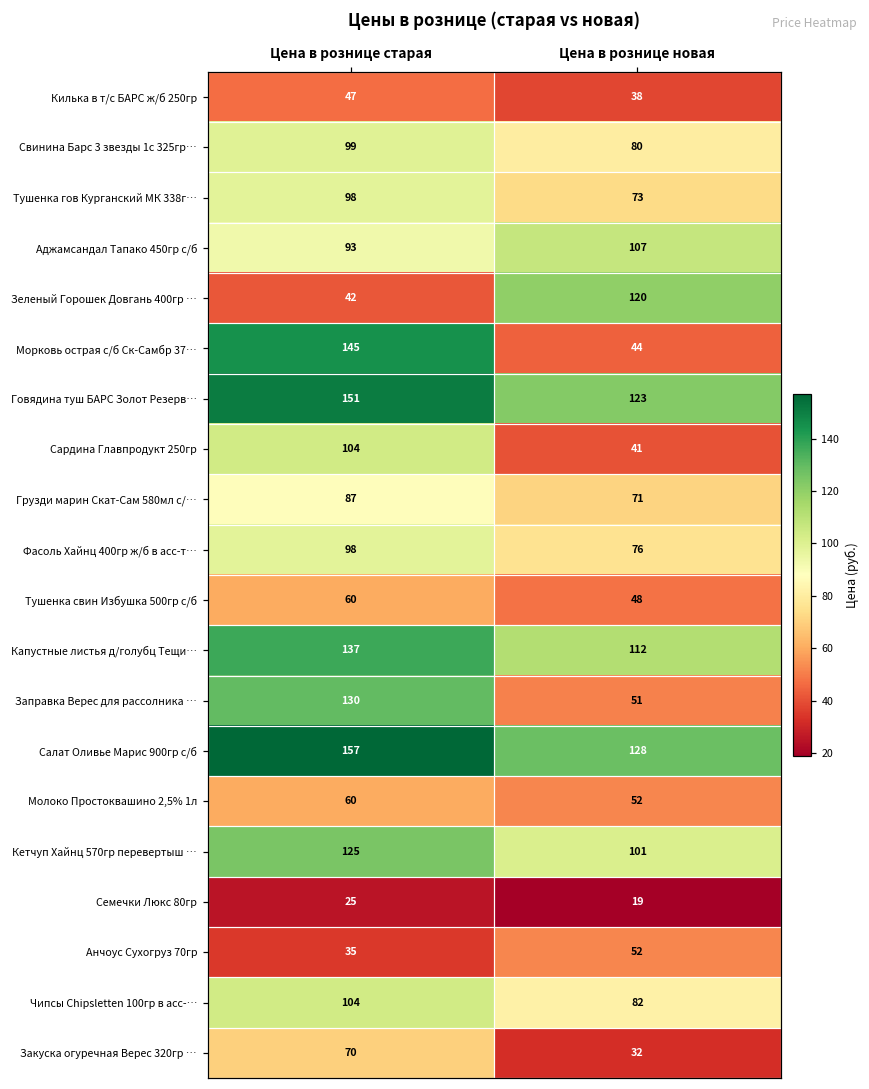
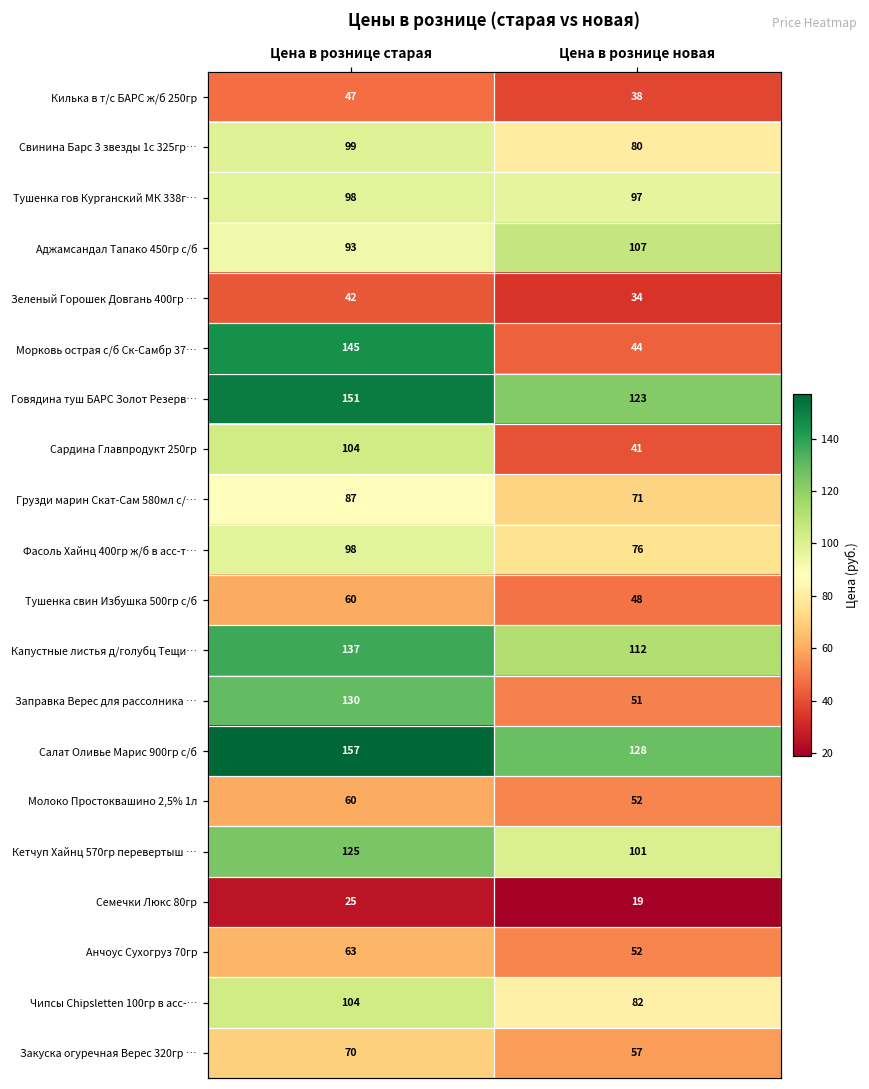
  {
    "Килька в т/с БАРС ж/б 250гр": {
      "Цена в рознице старая": 47,
      "Цена в рознице новая": 38
    },
    "Свинина Барс 3 звезды 1с 325гр…": {
      "Цена в рознице старая": 99,
      "Цена в рознице новая": 80
    },
    "Тушенка гов Курганский МК 338г…": {
      "Цена в рознице старая": 98,
-     "Цена в рознице новая": 73
+     "Цена в рознице новая": 97
    },
    "Аджамсандал Тапако 450гр с/б": {
      "Цена в рознице старая": 93,
      "Цена в рознице новая": 107
    },
    "Зеленый Горошек Довгань 400гр …": {
      "Цена в рознице старая": 42,
-     "Цена в рознице новая": 120
+     "Цена в рознице новая": 34
    },
    "Морковь острая с/б Ск-Самбр 37…": {
      "Цена в рознице старая": 145,
      "Цена в рознице новая": 44
    },
    "Говядина туш БАРС Золот Резерв…": {
      "Цена в рознице старая": 151,
      "Цена в рознице новая": 123
    },
    "Сардина Главпродукт 250гр": {
      "Цена в рознице старая": 104,
      "Цена в рознице новая": 41
    },
    "Грузди марин Скат-Сам 580мл с/…": {
      "Цена в рознице старая": 87,
      "Цена в рознице новая": 71
    },
    "Фасоль Хайнц 400гр ж/б в асс-т…": {
      "Цена в рознице старая": 98,
      "Цена в рознице новая": 76
    },
    "Тушенка свин Избушка 500гр с/б": {
      "Цена в рознице старая": 60,
      "Цена в рознице новая": 48
    },
    "Капустные листья д/голубц Тещи…": {
      "Цена в рознице старая": 137,
      "Цена в рознице новая": 112
    },
    "Заправка Верес для рассолника …": {
      "Цена в рознице старая": 130,
      "Цена в рознице новая": 51
    },
    "Салат Оливье Марис 900гр с/б": {
      "Цена в рознице старая": 157,
      "Цена в рознице новая": 128
    },
    "Молоко Простоквашино 2,5% 1л": {
      "Цена в рознице старая": 60,
      "Цена в рознице новая": 52
    },
    "Кетчуп Хайнц 570гр перевертыш …": {
      "Цена в рознице старая": 125,
      "Цена в рознице новая": 101
    },
    "Семечки Люкс 80гр": {
      "Цена в рознице старая": 25,
      "Цена в рознице новая": 19
    },
    "Анчоус Сухогруз 70гр": {
-     "Цена в рознице старая": 35,
+     "Цена в рознице старая": 63,
      "Цена в рознице новая": 52
    },
    "Чипсы Chipsletten 100гр в асс-…": {
      "Цена в рознице старая": 104,
      "Цена в рознице новая": 82
    },
    "Закуска огуречная Верес 320гр …": {
      "Цена в рознице старая": 70,
-     "Цена в рознице новая": 32
+     "Цена в рознице новая": 57
    }
  }
